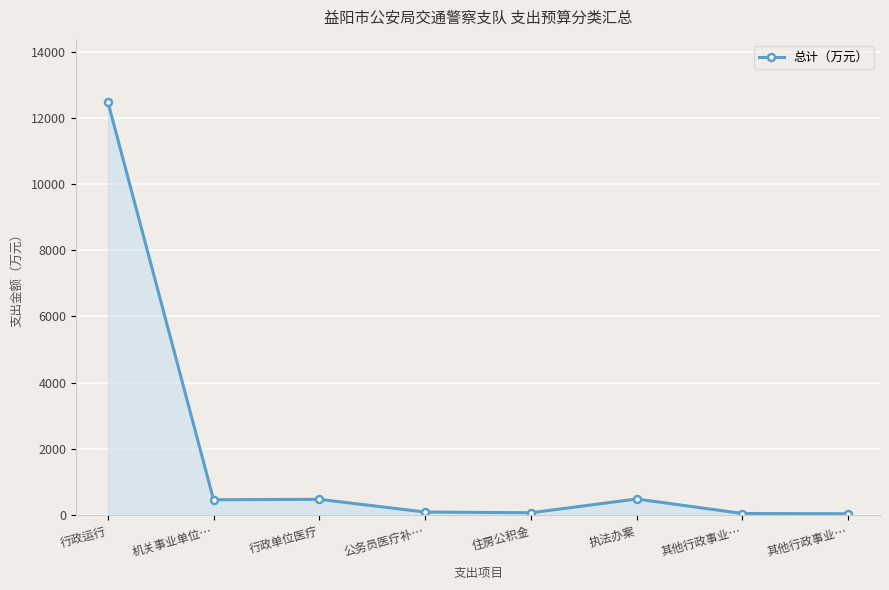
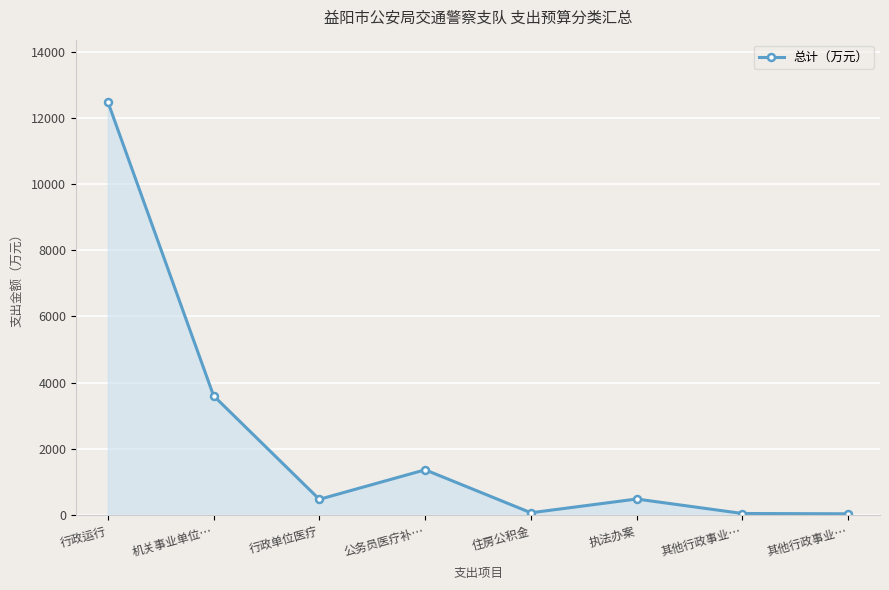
  {
    "行政运行": 12500,
-   "机关事业单位…": 500,
+   "机关事业单位…": 3600,
    "行政单位医疗": 500,
-   "公务员医疗补…": 100,
+   "公务员医疗补…": 1400,
    "住房公积金": 100,
    "执法办案": 500
  }
